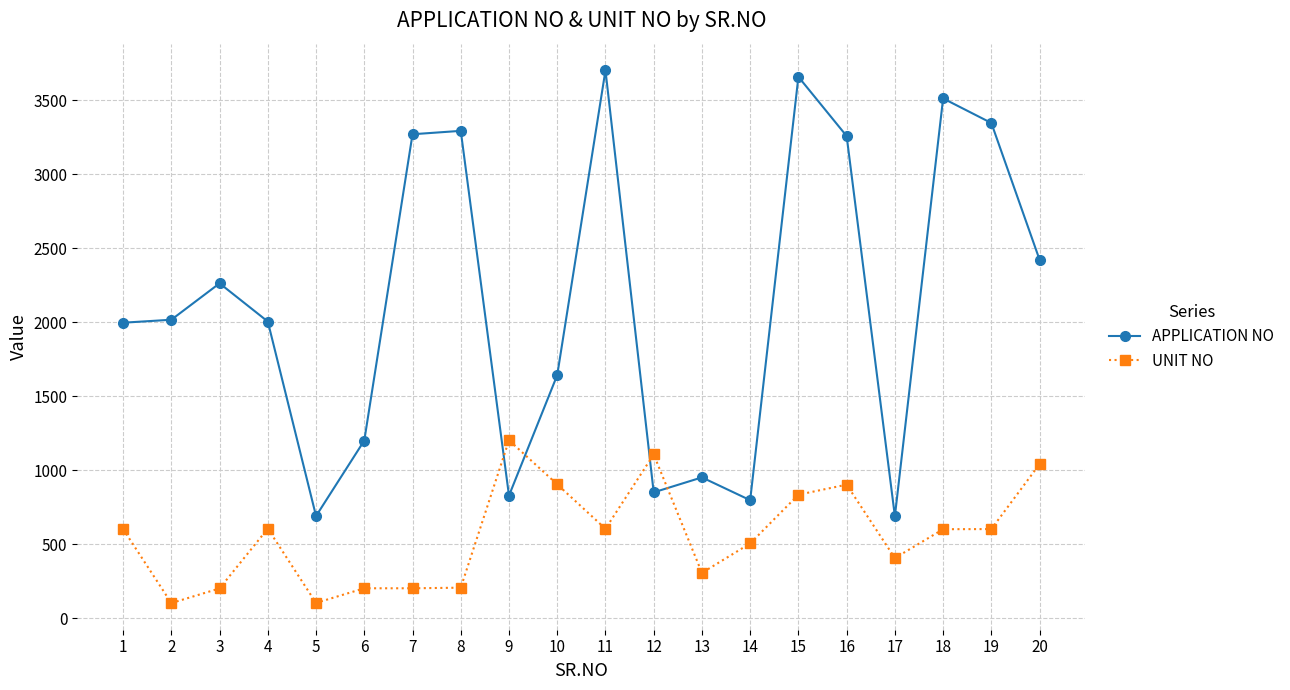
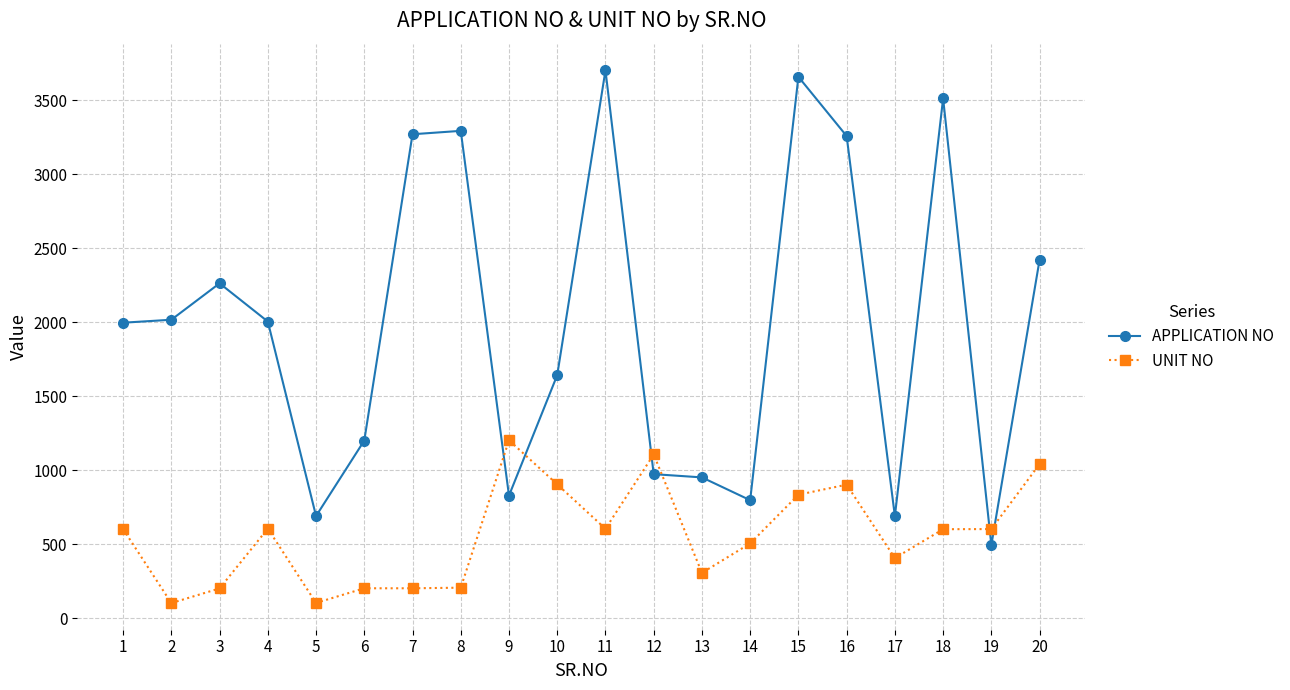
  {
    "APPLICATION NO": {
      "1": 2000,
      "2": 2020,
      "3": 2260,
      "4": 2000,
      "5": 690,
      "6": 1200,
      "7": 3270,
      "8": 3290,
      "9": 830,
      "10": 1640,
      "11": 3700,
-     "12": 850,
+     "12": 970,
      "13": 950,
      "14": 800,
      "15": 3660,
      "16": 3260,
      "17": 690,
      "18": 3510,
-     "19": 3350,
+     "19": 490,
      "20": 2420
    },
    "UNIT NO": {
      "1": 600,
      "2": 100,
      "3": 200,
      "4": 610,
      "5": 100,
      "6": 200,
      "7": 200,
      "8": 210,
      "9": 1200,
      "10": 900,
      "11": 600,
      "12": 1110,
      "13": 310,
      "14": 510,
      "15": 830,
      "16": 900,
      "17": 410,
      "18": 600,
      "19": 600,
      "20": 1040
    }
  }
